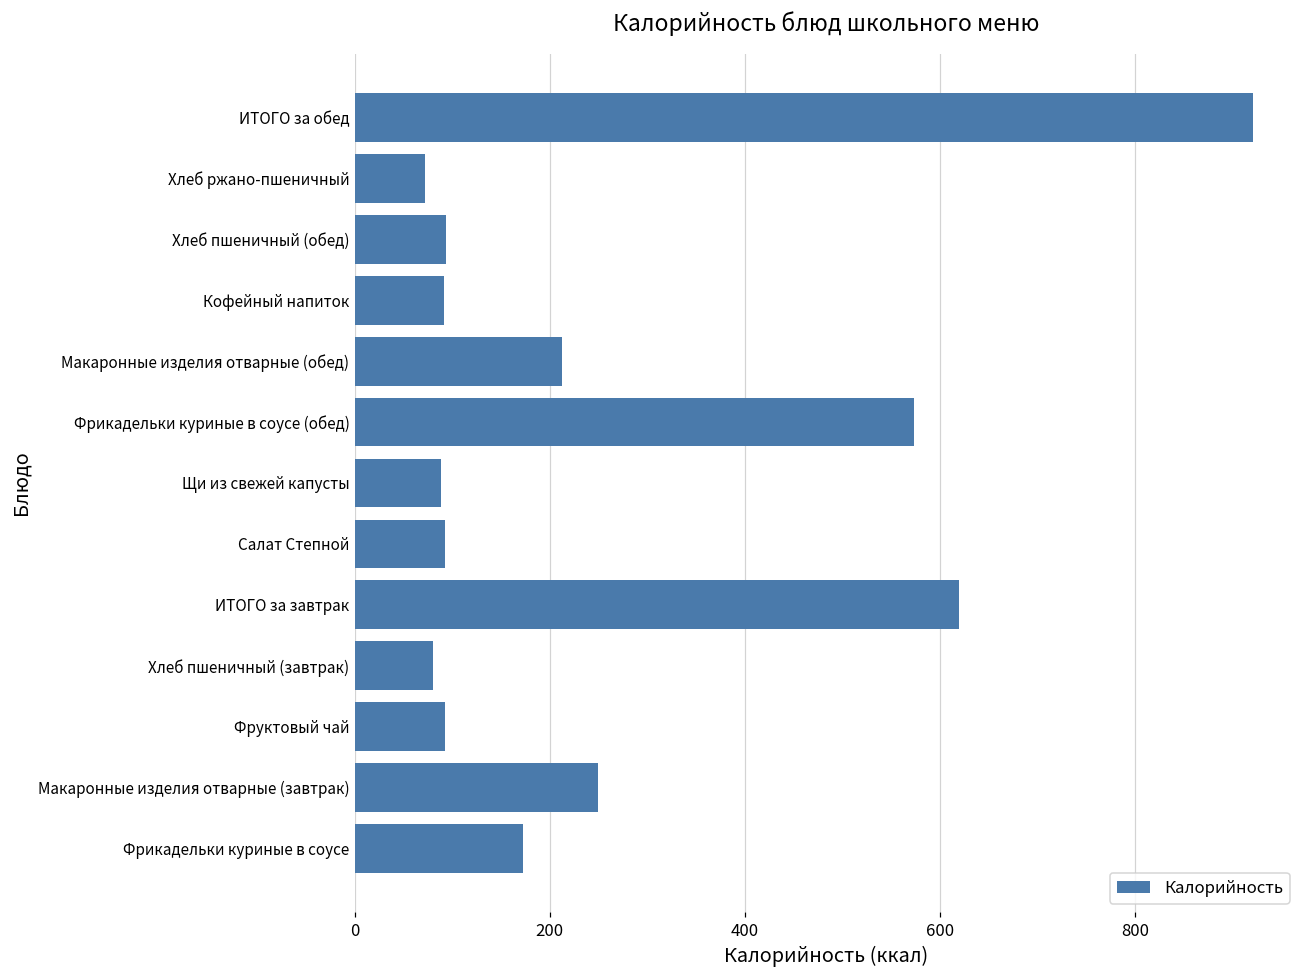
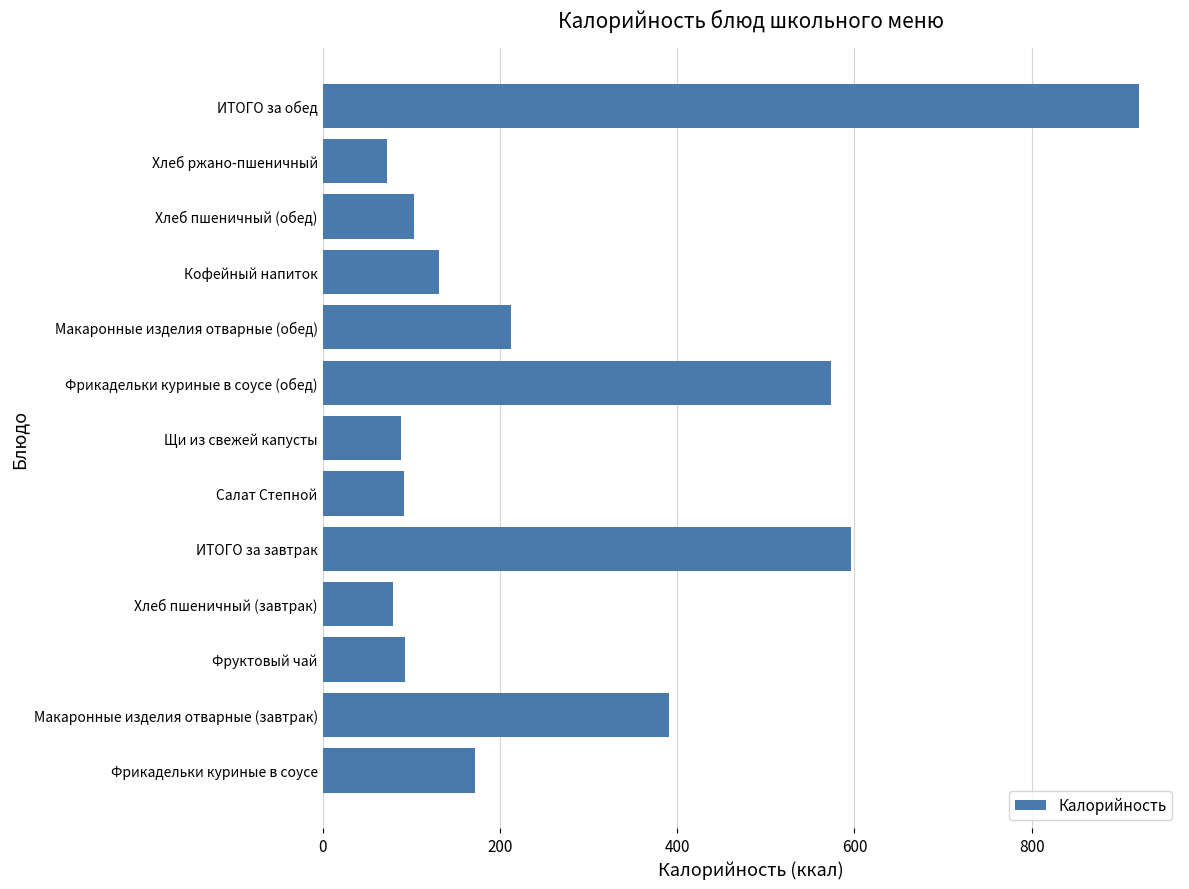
  {
    "ИТОГО за обед": 920,
    "Хлеб ржано-пшеничный": 70,
-   "Хлеб пшеничный (обед)": 90,
-   "Кофейный напиток": 90,
+   "Хлеб пшеничный (обед)": 100,
+   "Кофейный напиток": 130,
    "Макаронные изделия отварные (обед)": 210,
    "Фрикадельки куриные в соусе (обед)": 570,
    "Щи из свежей капусты": 90,
    "Салат Степной": 90,
-   "ИТОГО за завтрак": 620,
+   "ИТОГО за завтрак": 600,
    "Хлеб пшеничный (завтрак)": 80,
    "Фруктовый чай": 90,
-   "Макаронные изделия отварные (завтрак)": 250,
+   "Макаронные изделия отварные (завтрак)": 390,
    "Фрикадельки куриные в соусе": 170
  }
